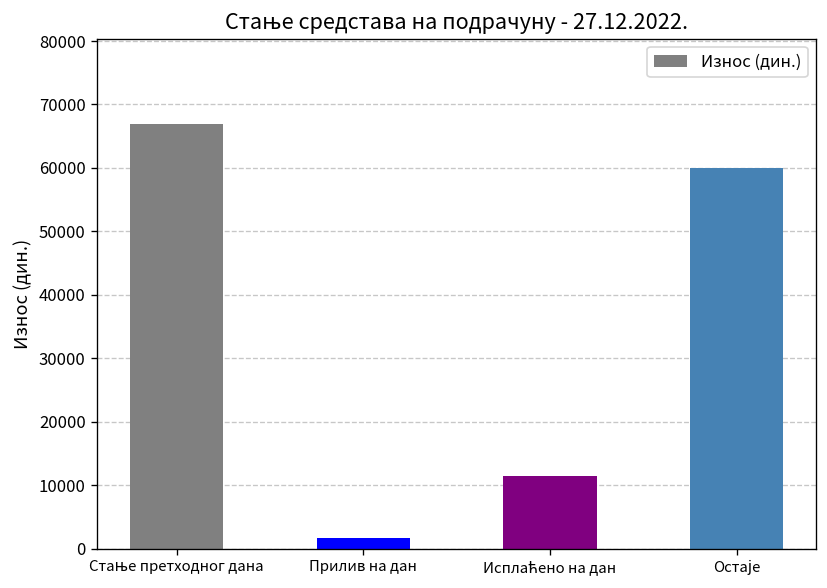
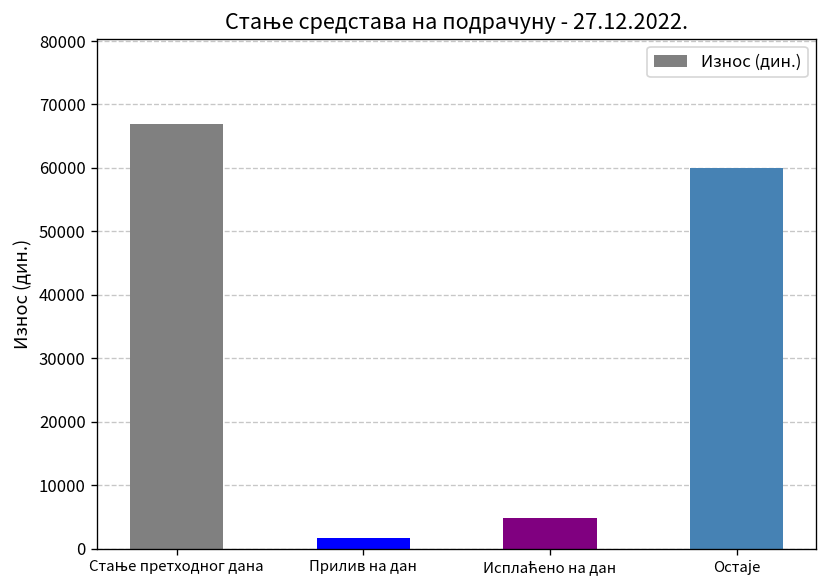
  {
    "Стање претходног дана": 67000,
    "Прилив на дан": 2000,
-   "Исплаћено на дан": 11000,
+   "Исплаћено на дан": 5000,
    "Остаје": 60000
  }
